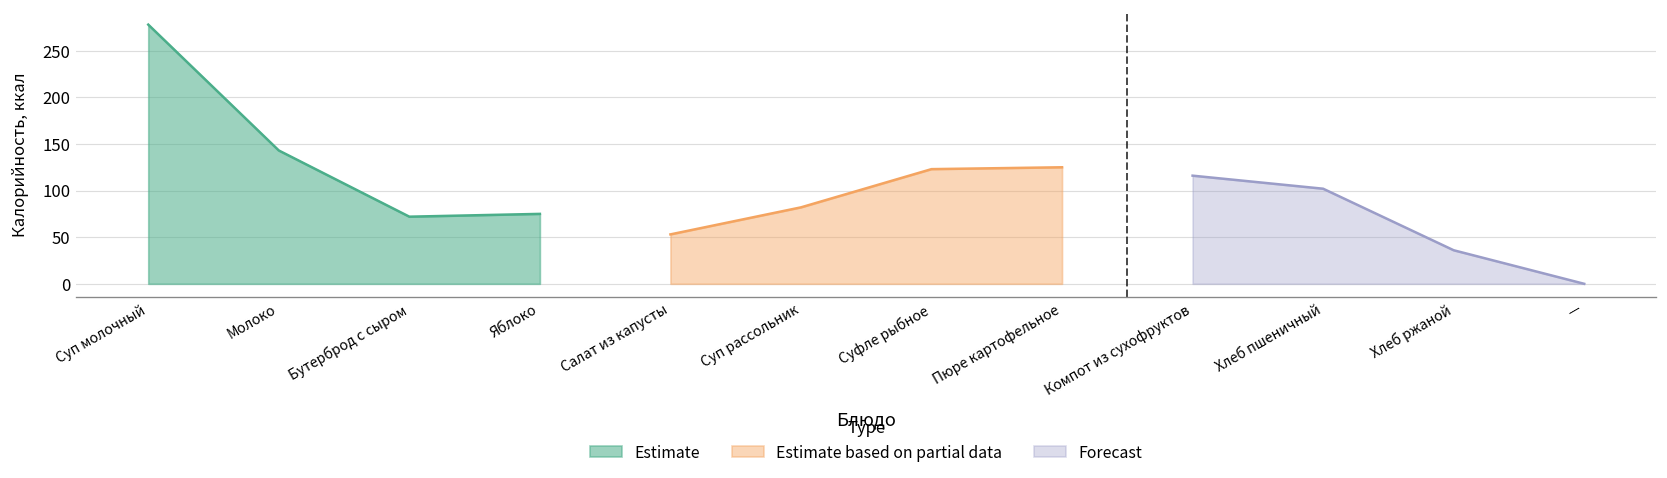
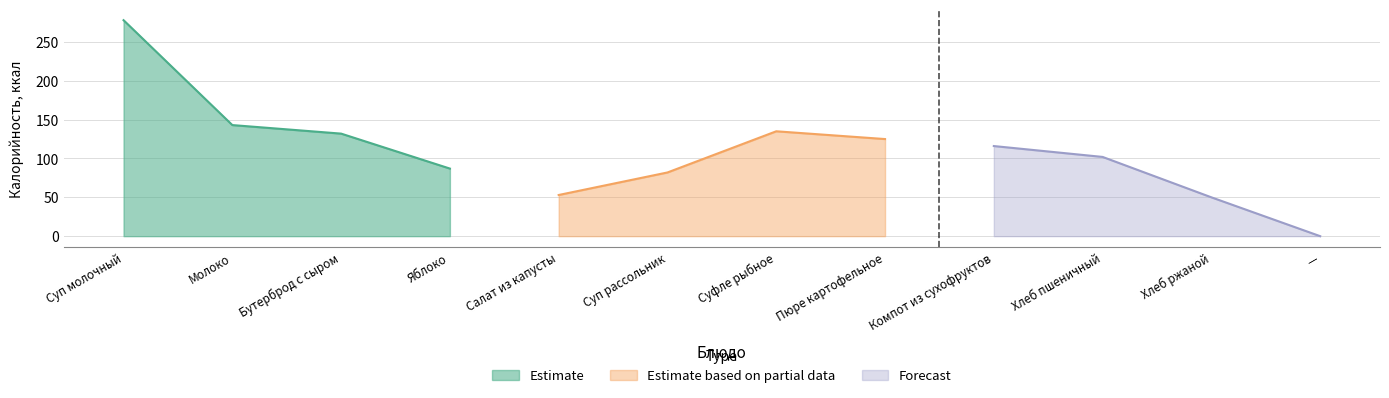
  {
    "Estimate": {
      "Суп молочный": 280,
      "Молоко": 140,
-     "Бутерброд с сыром": 70,
-     "Яблоко": 80
+     "Бутерброд с сыром": 130,
+     "Яблоко": 90
    },
    "Estimate based on partial data": {
      "Салат из капусты": 50,
      "Суп рассольник": 80,
-     "Суфле рыбное": 120,
+     "Суфле рыбное": 140,
      "Пюре картофельное": 130
    },
    "Forecast": {
      "Компот из сухофруктов": 120,
      "Хлеб пшеничный": 100,
-     "Хлеб ржаной": 40,
+     "Хлеб ржаной": 50,
      "—": 0
    }
  }
